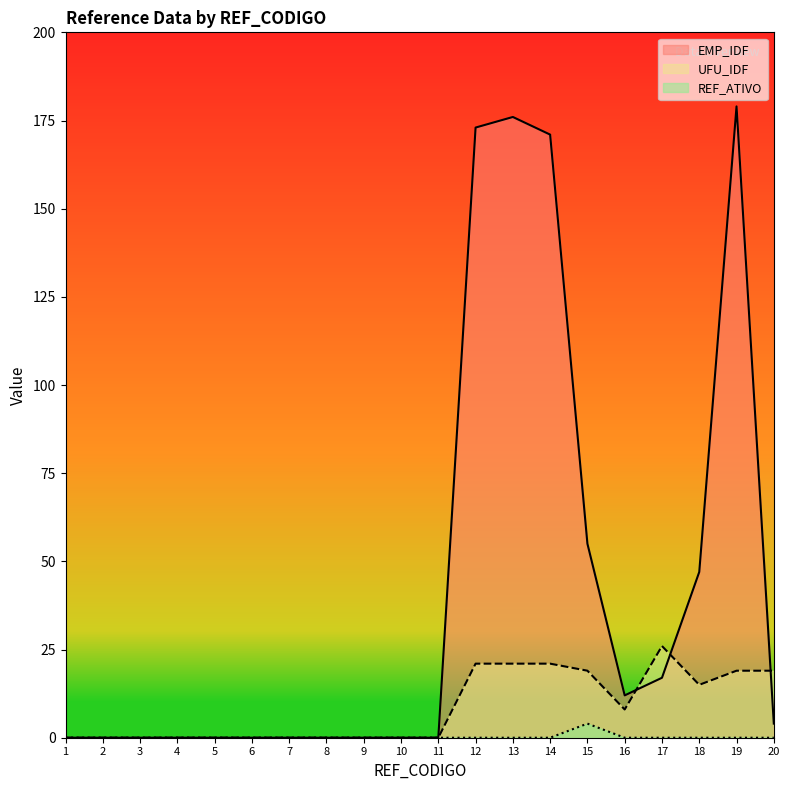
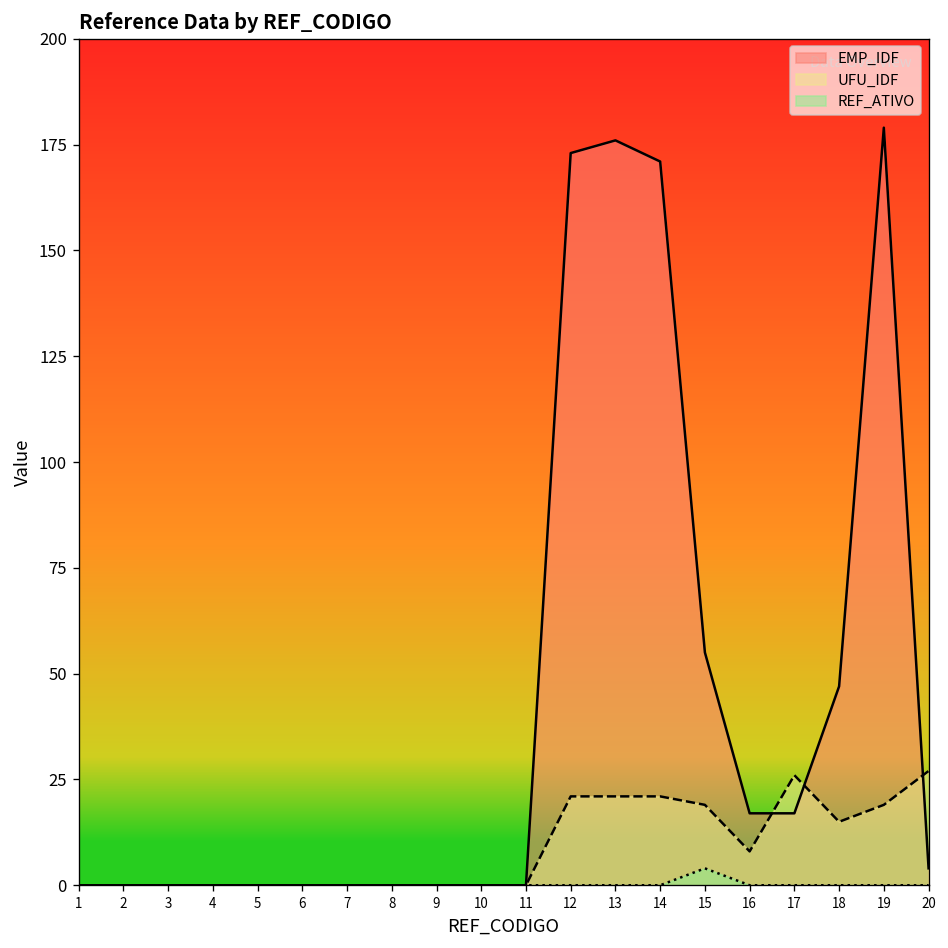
  {
    "EMP_IDF": {
      "12": 173,
      "13": 176,
      "14": 171,
      "15": 55,
-     "16": 12,
+     "16": 17,
      "17": 17,
      "18": 47,
      "19": 179,
      "20": 4
    },
    "UFU_IDF": {
      "12": 21,
      "13": 21,
      "14": 21,
      "15": 19,
      "16": 8,
      "17": 26,
      "18": 15,
      "19": 19,
-     "20": 19
+     "20": 27
    },
    "REF_ATIVO": {
      "12": 0,
      "13": 0,
      "14": 0,
      "15": 4,
      "16": 0,
      "17": 0,
      "18": 0,
      "19": 0,
      "20": 0
    }
  }
